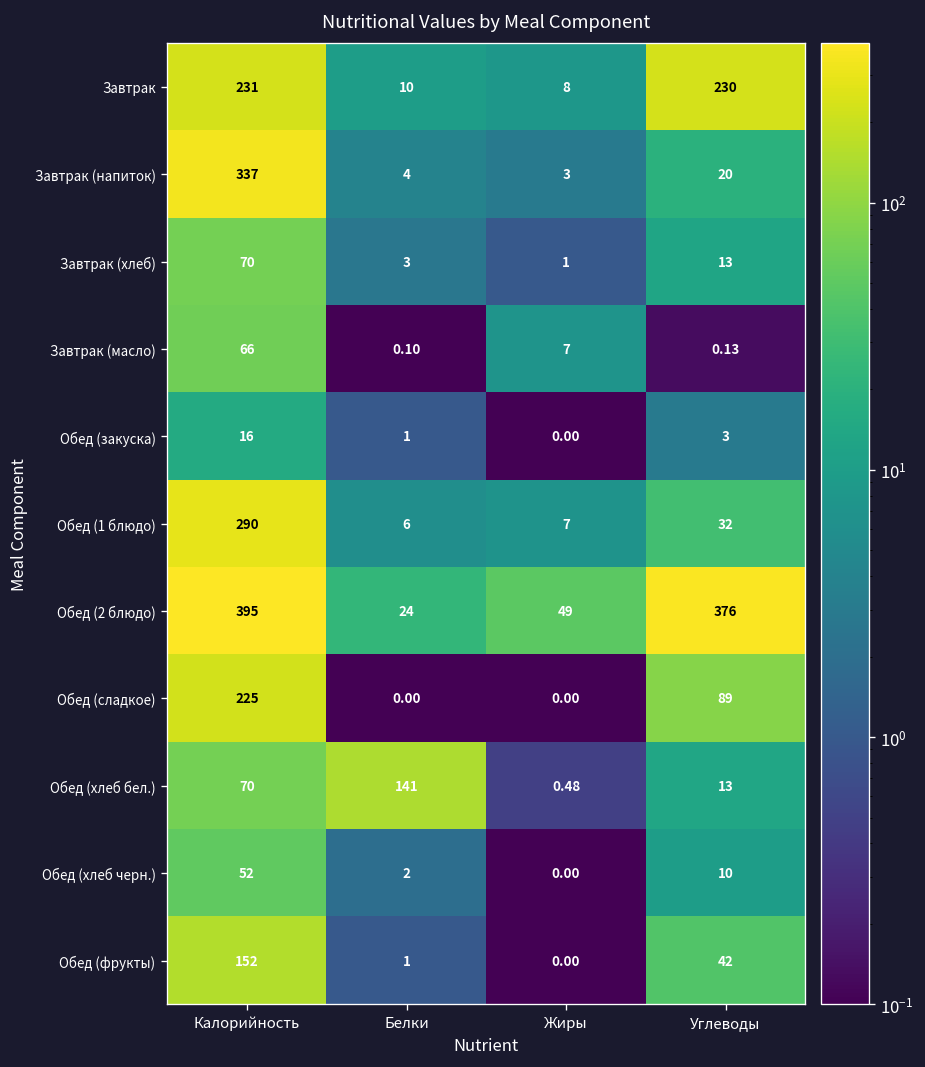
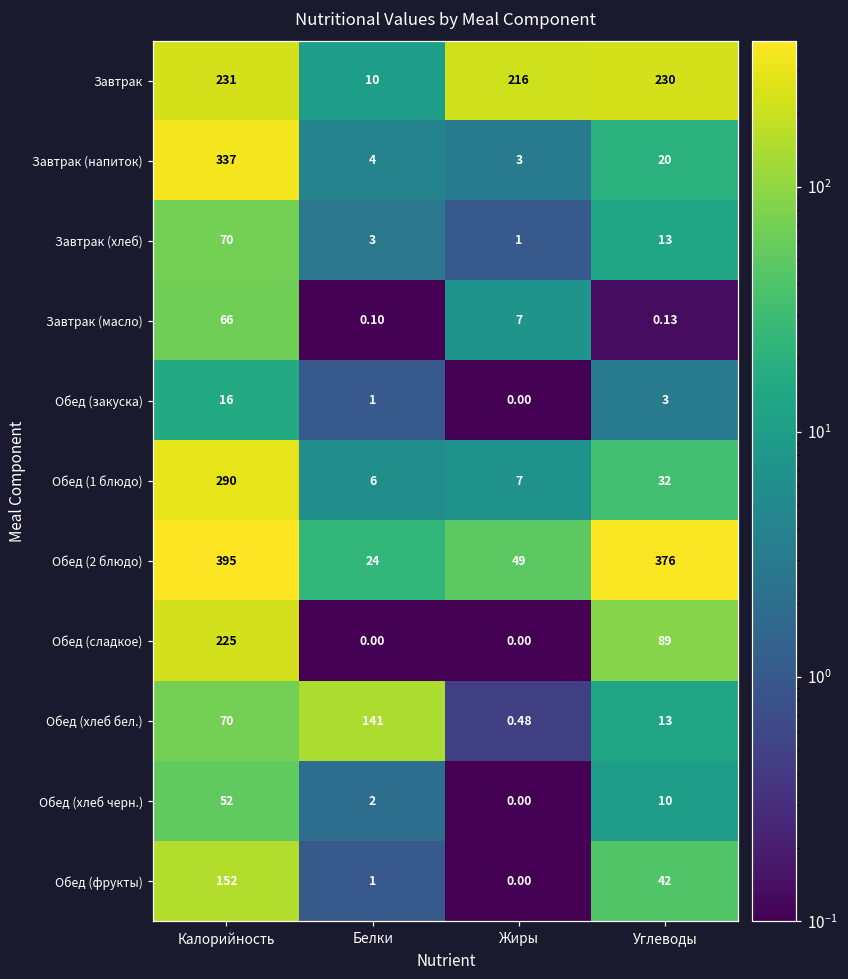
  {
    "Завтрак": {
      "Калорийность": 231,
      "Белки": 10,
-     "Жиры": 8,
+     "Жиры": 216,
      "Углеводы": 230
    },
    "Завтрак (напиток)": {
      "Калорийность": 337,
      "Белки": 4,
      "Жиры": 3,
      "Углеводы": 20
    },
    "Завтрак (хлеб)": {
      "Калорийность": 70,
      "Белки": 3,
      "Жиры": 1,
      "Углеводы": 13
    },
    "Завтрак (масло)": {
      "Калорийность": 66,
      "Белки": 0.10,
      "Жиры": 7,
      "Углеводы": 0.13
    },
    "Обед (закуска)": {
      "Калорийность": 16,
      "Белки": 1,
      "Жиры": 0.00,
      "Углеводы": 3
    },
    "Обед (1 блюдо)": {
      "Калорийность": 290,
      "Белки": 6,
      "Жиры": 7,
      "Углеводы": 32
    },
    "Обед (2 блюдо)": {
      "Калорийность": 395,
      "Белки": 24,
      "Жиры": 49,
      "Углеводы": 376
    },
    "Обед (сладкое)": {
      "Калорийность": 225,
      "Белки": 0.00,
      "Жиры": 0.00,
      "Углеводы": 89
    },
    "Обед (хлеб бел.)": {
      "Калорийность": 70,
      "Белки": 141,
      "Жиры": 0.48,
      "Углеводы": 13
    },
    "Обед (хлеб черн.)": {
      "Калорийность": 52,
      "Белки": 2,
      "Жиры": 0.00,
      "Углеводы": 10
    },
    "Обед (фрукты)": {
      "Калорийность": 152,
      "Белки": 1,
      "Жиры": 0.00,
      "Углеводы": 42
    }
  }
